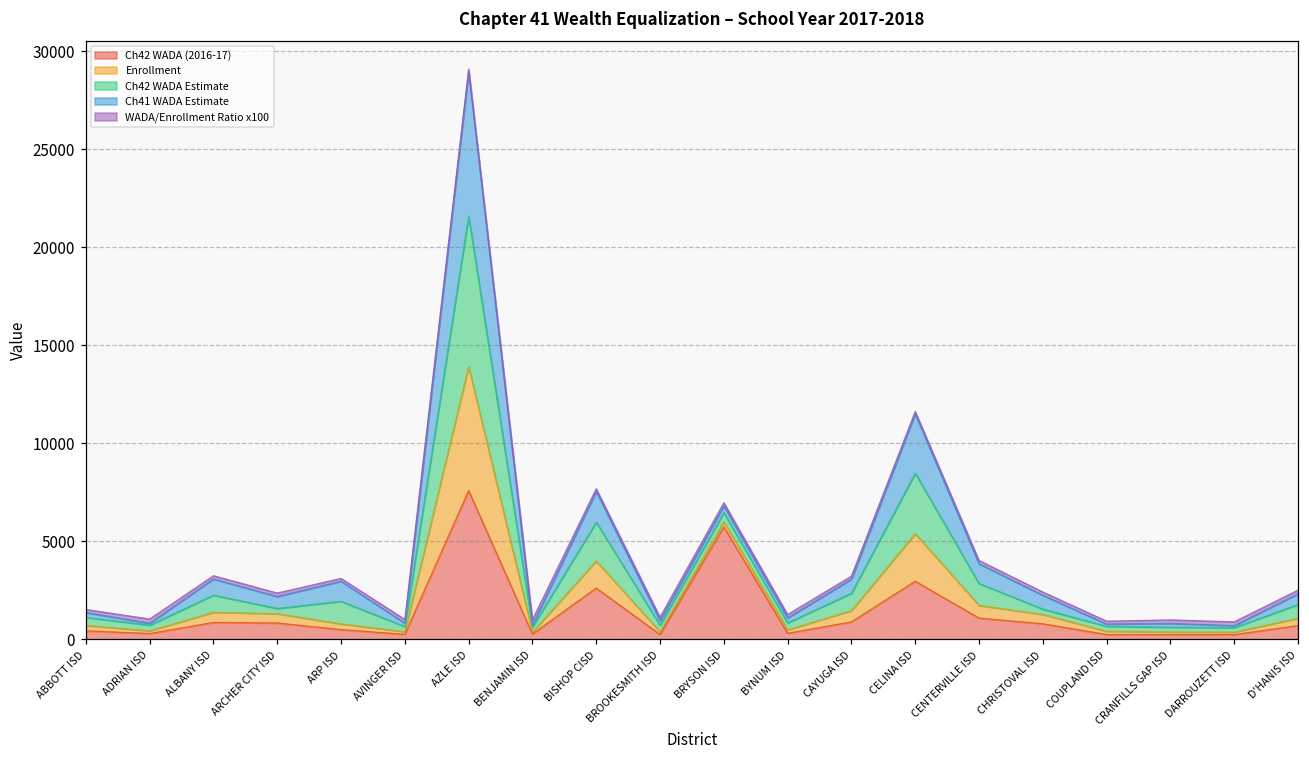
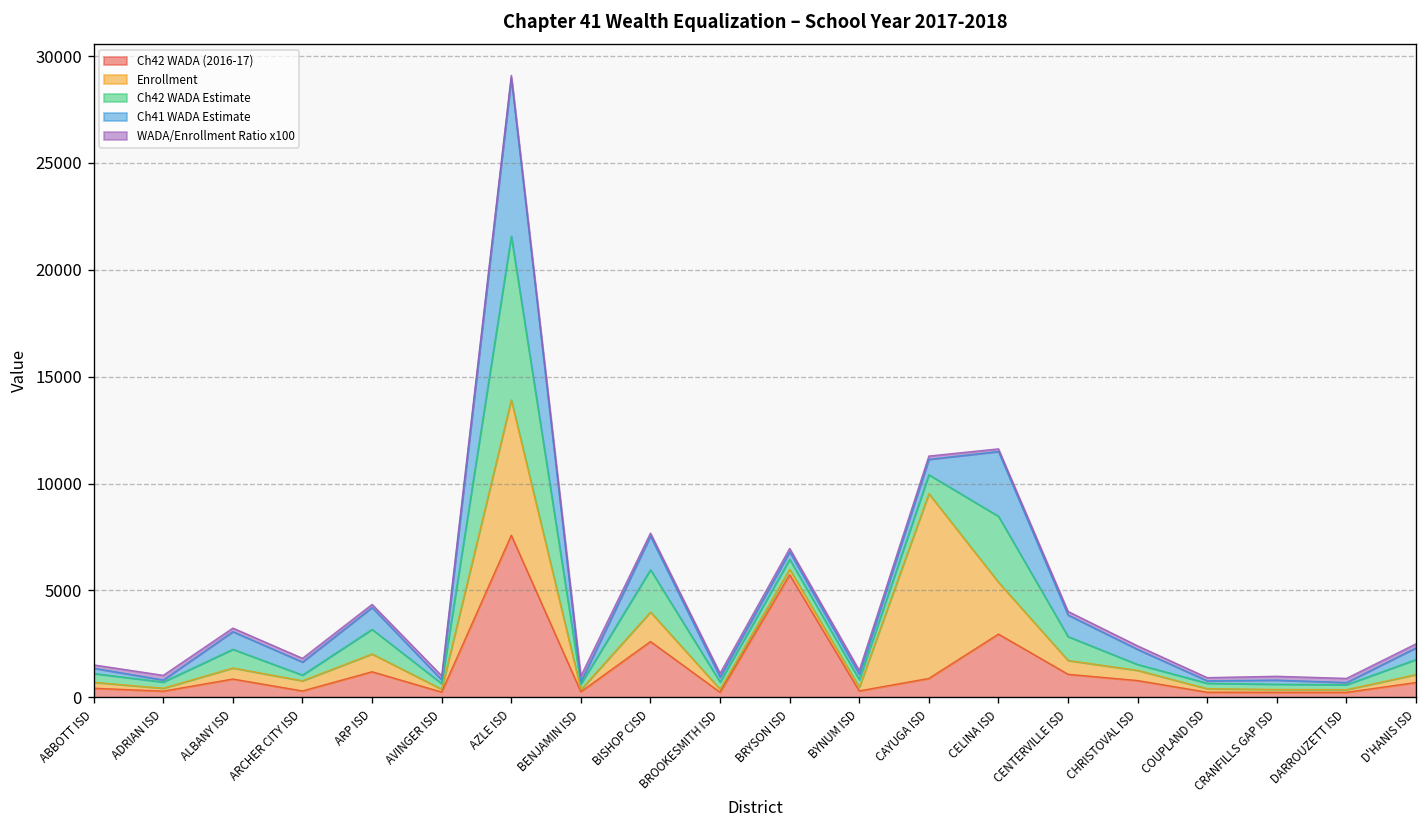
  {
    "Ch42 WADA (2016-17)": {
      "ABBOTT ISD": 400,
      "ALBANY ISD": 900,
-     "ARCHER CITY ISD": 800,
-     "ARP ISD": 500,
+     "ARCHER CITY ISD": 300,
+     "ARP ISD": 1200,
      "AZLE ISD": 7600,
      "BISHOP CISD": 2600,
      "BRYSON ISD": 5700,
      "BYNUM ISD": 300,
      "CAYUGA ISD": 900,
      "CELINA ISD": 3000,
      "CENTERVILLE ISD": 1100,
      "CHRISTOVAL ISD": 800,
      "COUPLAND ISD": 200,
      "D'HANIS ISD": 700
    },
    "Enrollment": {
      "ABBOTT ISD": 300,
      "ALBANY ISD": 500,
      "ARCHER CITY ISD": 500,
-     "ARP ISD": 300,
+     "ARP ISD": 800,
      "AZLE ISD": 6300,
      "BISHOP CISD": 1400,
      "BRYSON ISD": 300,
      "BYNUM ISD": 200,
-     "CAYUGA ISD": 600,
+     "CAYUGA ISD": 8600,
      "CELINA ISD": 2400,
      "CENTERVILLE ISD": 600,
      "CHRISTOVAL ISD": 500,
      "COUPLAND ISD": 200,
      "D'HANIS ISD": 400
    },
    "Ch42 WADA Estimate": {
      "ABBOTT ISD": 400,
      "ALBANY ISD": 900,
      "ARCHER CITY ISD": 300,
      "ARP ISD": 1200,
      "AVINGER ISD": 300,
      "AZLE ISD": 7700,
      "BISHOP CISD": 2000,
      "BROOKESMITH ISD": 300,
      "BRYSON ISD": 500,
      "BYNUM ISD": 400,
      "CAYUGA ISD": 900,
      "CELINA ISD": 3100,
      "CENTERVILLE ISD": 1100,
      "CHRISTOVAL ISD": 300,
      "CRANFILLS GAP ISD": 200,
      "D'HANIS ISD": 700
    },
    "Ch41 WADA Estimate": {
      "ABBOTT ISD": 200,
      "ALBANY ISD": 800,
      "ARCHER CITY ISD": 600,
      "ARP ISD": 1000,
      "AVINGER ISD": 200,
      "BROOKESMITH ISD": 200,
      "BRYSON ISD": 300,
      "BYNUM ISD": 300,
      "CAYUGA ISD": 700,
      "CENTERVILLE ISD": 1000,
      "CHRISTOVAL ISD": 700,
      "CRANFILLS GAP ISD": 200,
      "D'HANIS ISD": 500
    },
    "WADA/Enrollment Ratio x100": {
      "ABBOTT ISD": 200,
      "ADRIAN ISD": 200,
      "ALBANY ISD": 200,
      "ARCHER CITY ISD": 200,
      "ARP ISD": 100,
      "AVINGER ISD": 200,
      "BENJAMIN ISD": 300,
      "BROOKESMITH ISD": 200,
      "BRYSON ISD": 200,
      "BYNUM ISD": 200,
      "CAYUGA ISD": 200,
      "CENTERVILLE ISD": 200,
      "CHRISTOVAL ISD": 200,
      "COUPLAND ISD": 100,
      "CRANFILLS GAP ISD": 200,
      "DARROUZETT ISD": 200,
      "D'HANIS ISD": 200
    }
  }
